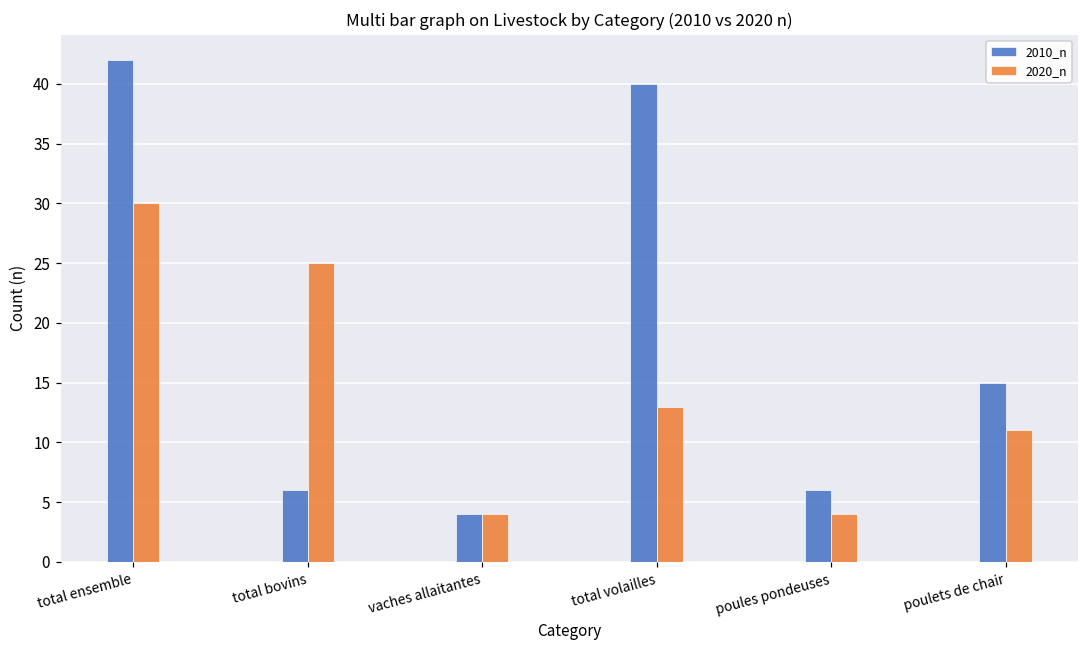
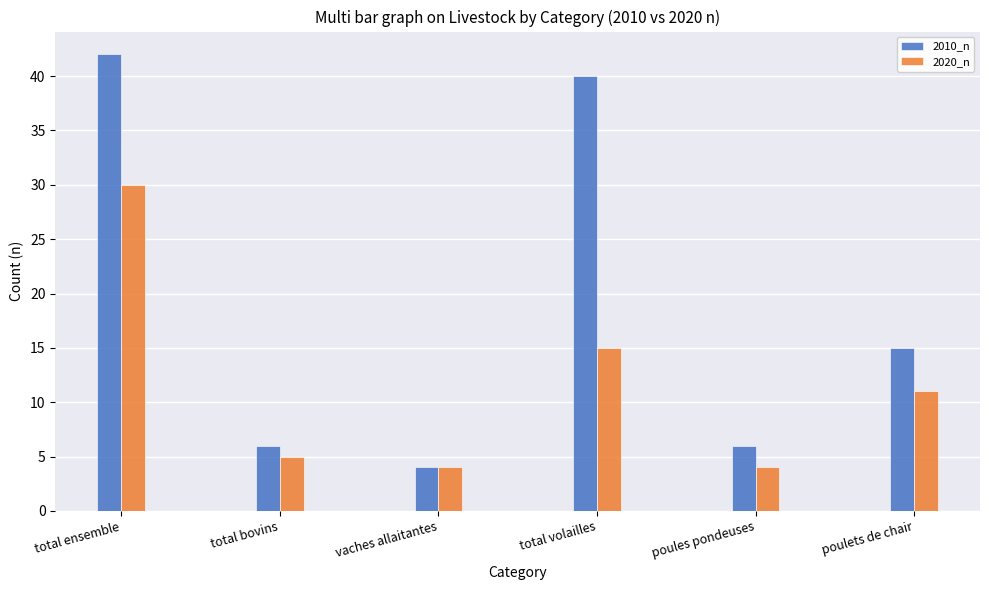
  {
    "2010_n": {
      "total ensemble": 42,
      "total bovins": 6,
      "vaches allaitantes": 4,
      "total volailles": 40,
      "poules pondeuses": 6,
      "poulets de chair": 15
    },
    "2020_n": {
      "total ensemble": 30,
-     "total bovins": 25,
+     "total bovins": 5,
      "vaches allaitantes": 4,
-     "total volailles": 13,
+     "total volailles": 15,
      "poules pondeuses": 4,
      "poulets de chair": 11
    }
  }
